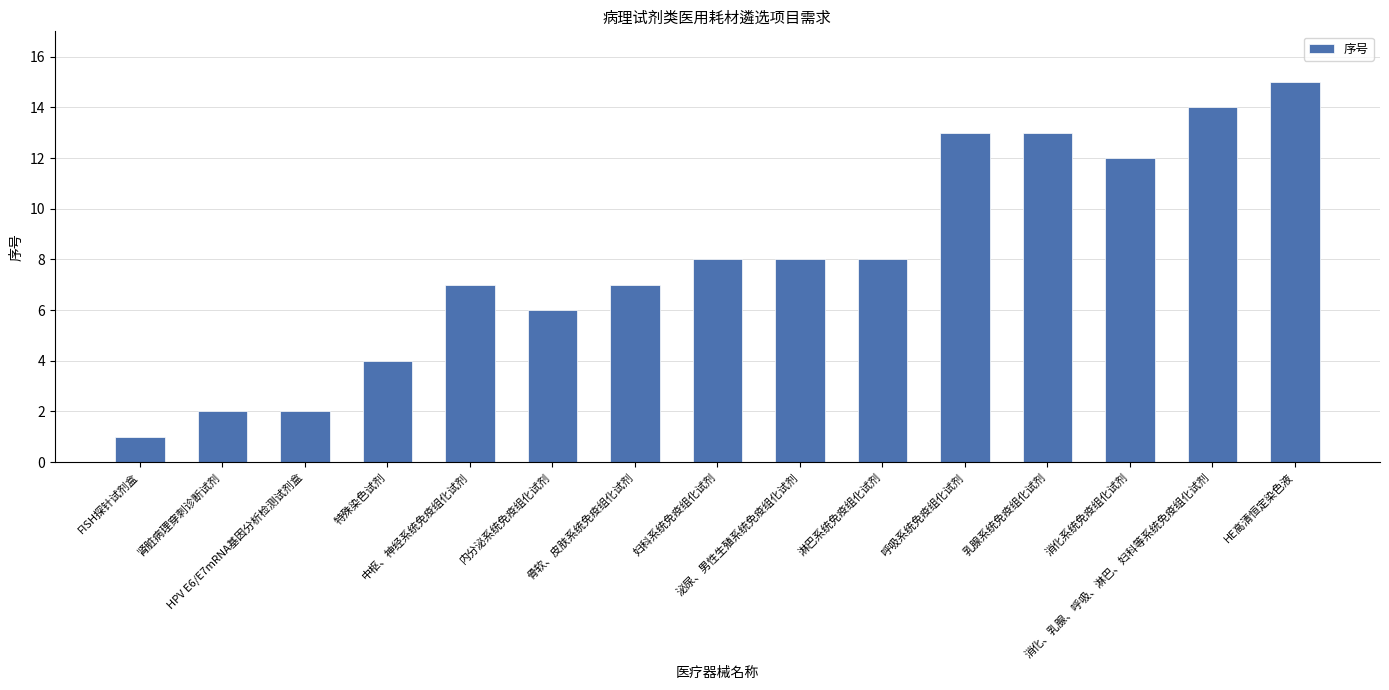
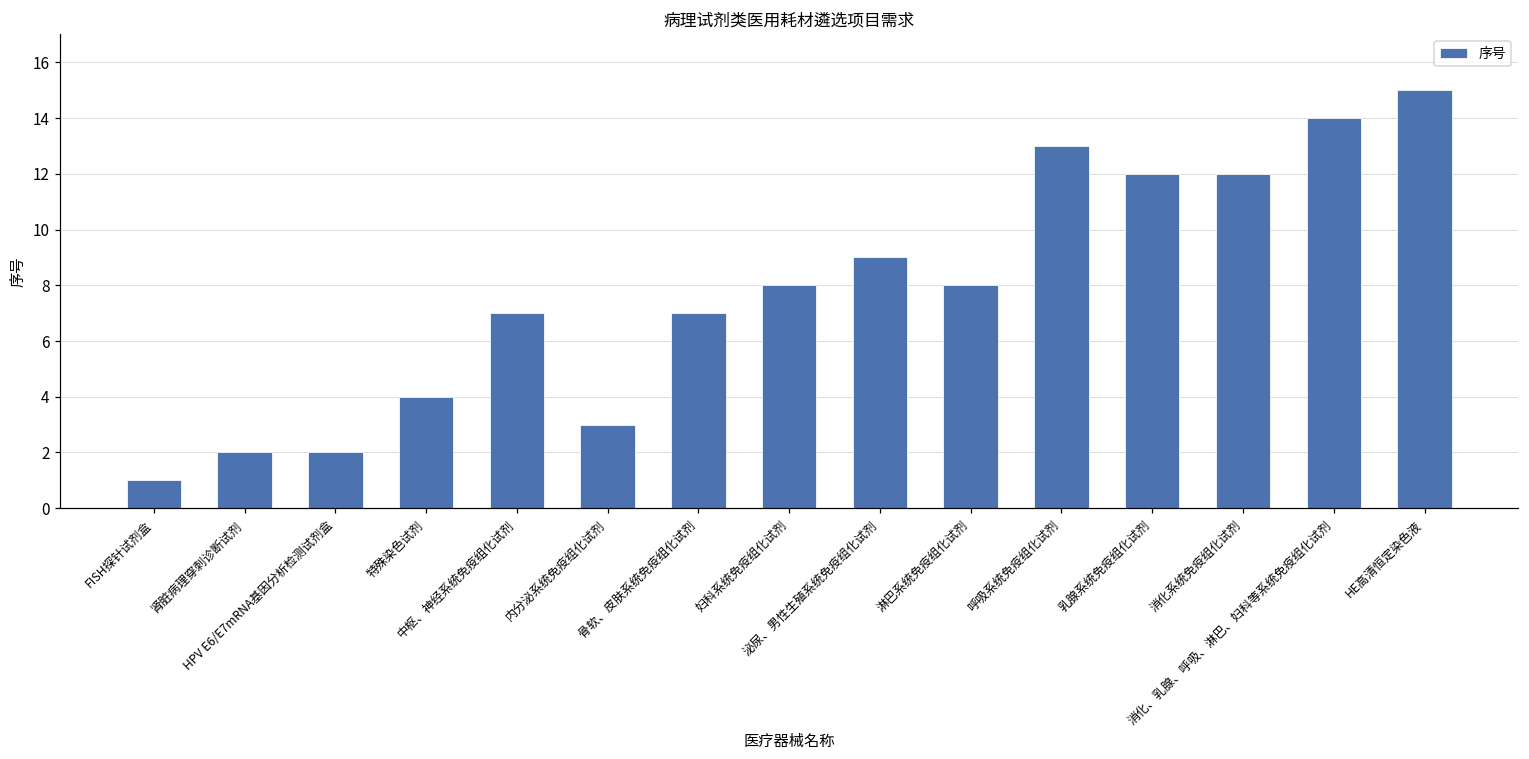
  {
    "FISH探针试剂盒": 1,
    "肾脏病理穿刺诊断试剂": 2,
    "HPV E6/E7mRNA基因分析检测试剂盒": 2,
    "特殊染色试剂": 4,
    "中枢、神经系统免疫组化试剂": 7,
-   "内分泌系统免疫组化试剂": 6,
+   "内分泌系统免疫组化试剂": 3,
    "骨软、皮肤系统免疫组化试剂": 7,
    "妇科系统免疫组化试剂": 8,
-   "泌尿、男性生殖系统免疫组化试剂": 8,
+   "泌尿、男性生殖系统免疫组化试剂": 9,
    "淋巴系统免疫组化试剂": 8,
    "呼吸系统免疫组化试剂": 13,
-   "乳腺系统免疫组化试剂": 13,
+   "乳腺系统免疫组化试剂": 12,
    "消化系统免疫组化试剂": 12,
    "消化、乳腺、呼吸、淋巴、妇科等系统免疫组化试剂": 14,
    "HE高清恒定染色液": 15
  }
